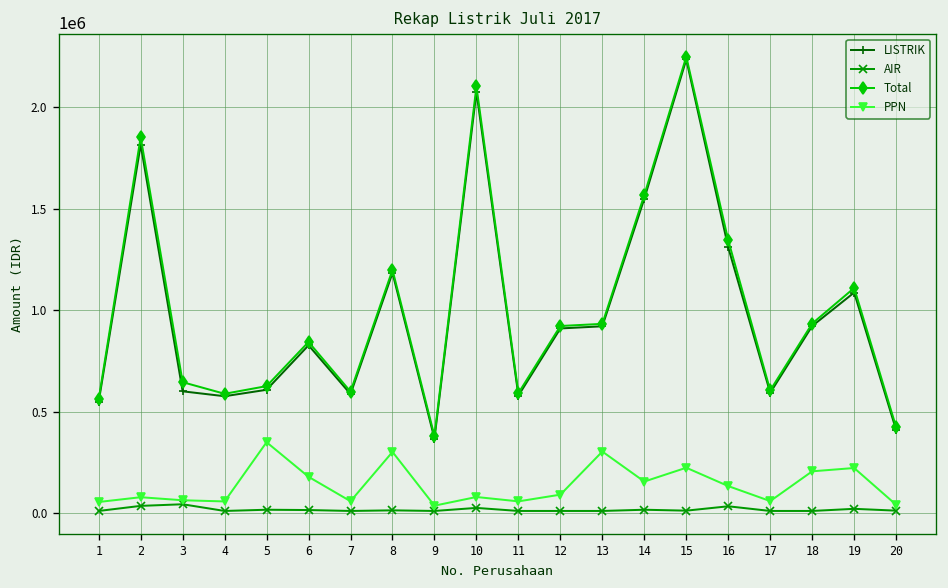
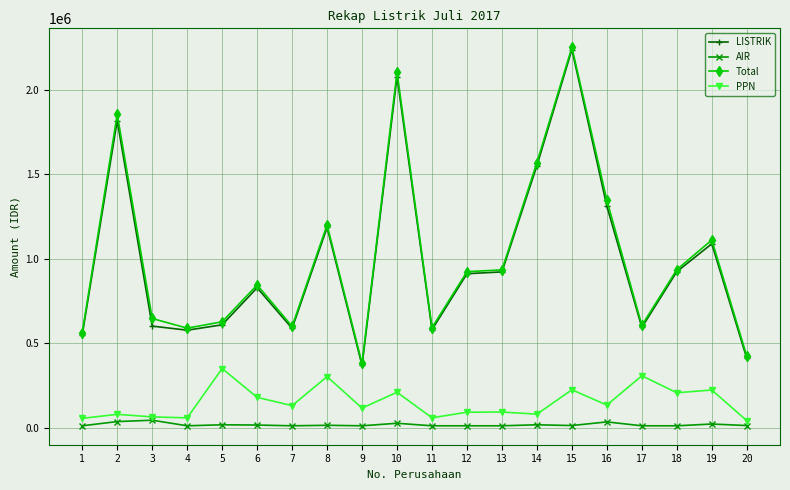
  {
    "PPN": {
      "1": 60000,
      "2": 80000,
      "3": 60000,
      "4": 60000,
      "5": 350000,
      "6": 180000,
-     "7": 60000,
+     "7": 130000,
      "8": 300000,
-     "9": 40000,
-     "10": 80000,
+     "9": 120000,
+     "10": 210000,
      "11": 60000,
      "12": 90000,
-     "13": 300000,
-     "14": 160000,
+     "13": 90000,
+     "14": 80000,
      "15": 230000,
      "16": 130000,
-     "17": 60000,
+     "17": 310000,
      "18": 210000,
      "19": 220000,
      "20": 40000
    }
  }
